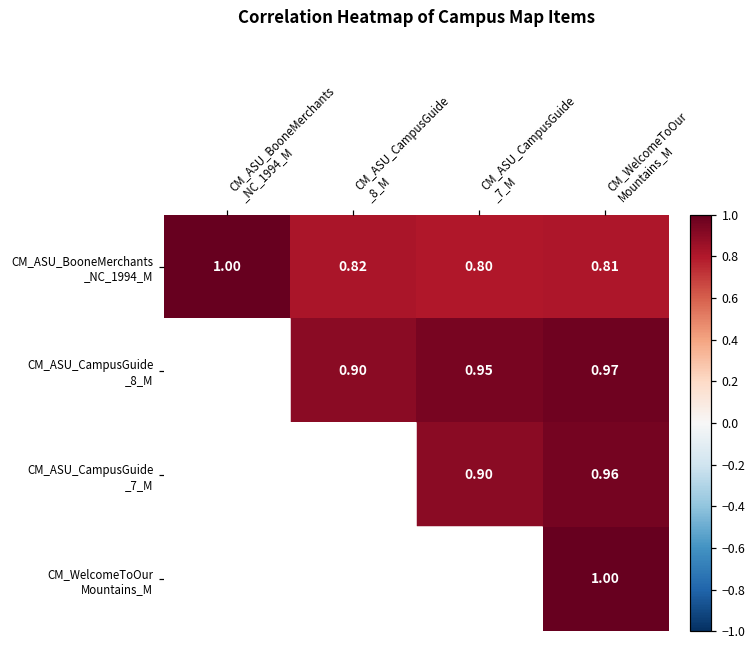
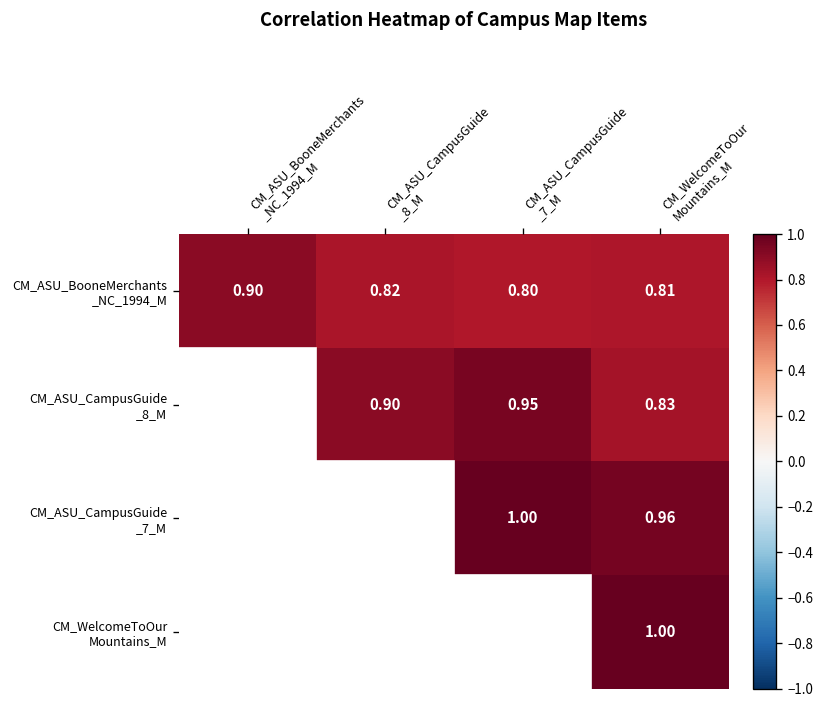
  {
    "CM_ASU_BooneMerchants _NC_1994_M": {
-     "CM_ASU_BooneMerchants _NC_1994_M": 1.00,
+     "CM_ASU_BooneMerchants _NC_1994_M": 0.90,
      "CM_ASU_CampusGuide _8_M": 0.82,
      "CM_ASU_CampusGuide _7_M": 0.80,
      "CM_WelcomeToOur Mountains_M": 0.81
    },
    "CM_ASU_CampusGuide _8_M": {
      "CM_ASU_CampusGuide _8_M": 0.90,
      "CM_ASU_CampusGuide _7_M": 0.95,
-     "CM_WelcomeToOur Mountains_M": 0.97
+     "CM_WelcomeToOur Mountains_M": 0.83
    },
    "CM_ASU_CampusGuide _7_M": {
-     "CM_ASU_CampusGuide _7_M": 0.90,
+     "CM_ASU_CampusGuide _7_M": 1.00,
      "CM_WelcomeToOur Mountains_M": 0.96
    },
    "CM_WelcomeToOur Mountains_M": {
      "CM_WelcomeToOur Mountains_M": 1.00
    }
  }
